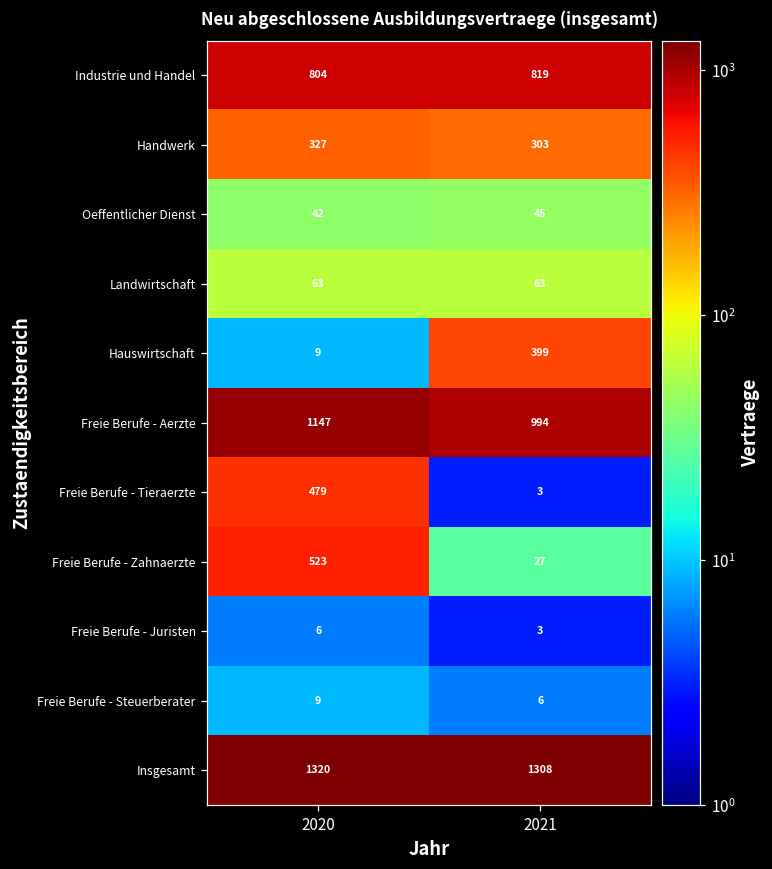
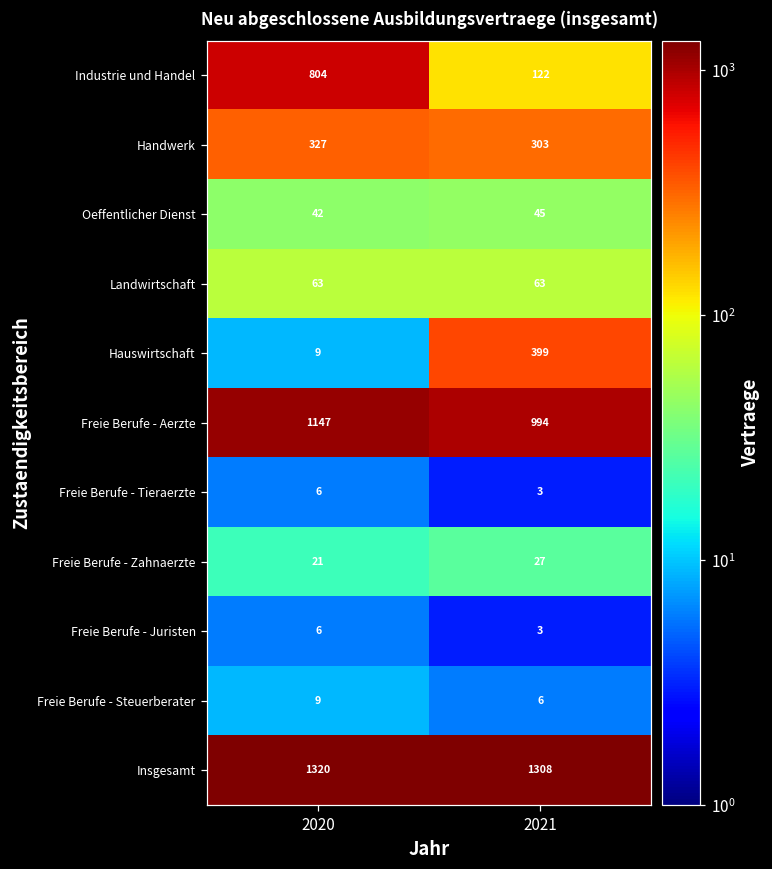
  {
    "Industrie und Handel": {
      "2020": 804,
-     "2021": 819
+     "2021": 122
    },
    "Handwerk": {
      "2020": 327,
      "2021": 303
    },
    "Oeffentlicher Dienst": {
      "2020": 42,
      "2021": 45
    },
    "Landwirtschaft": {
      "2020": 63,
      "2021": 63
    },
    "Hauswirtschaft": {
      "2020": 9,
      "2021": 399
    },
    "Freie Berufe - Aerzte": {
      "2020": 1147,
      "2021": 994
    },
    "Freie Berufe - Tieraerzte": {
-     "2020": 479,
+     "2020": 6,
      "2021": 3
    },
    "Freie Berufe - Zahnaerzte": {
-     "2020": 523,
+     "2020": 21,
      "2021": 27
    },
    "Freie Berufe - Juristen": {
      "2020": 6,
      "2021": 3
    },
    "Freie Berufe - Steuerberater": {
      "2020": 9,
      "2021": 6
    },
    "Insgesamt": {
      "2020": 1320,
      "2021": 1308
    }
  }
